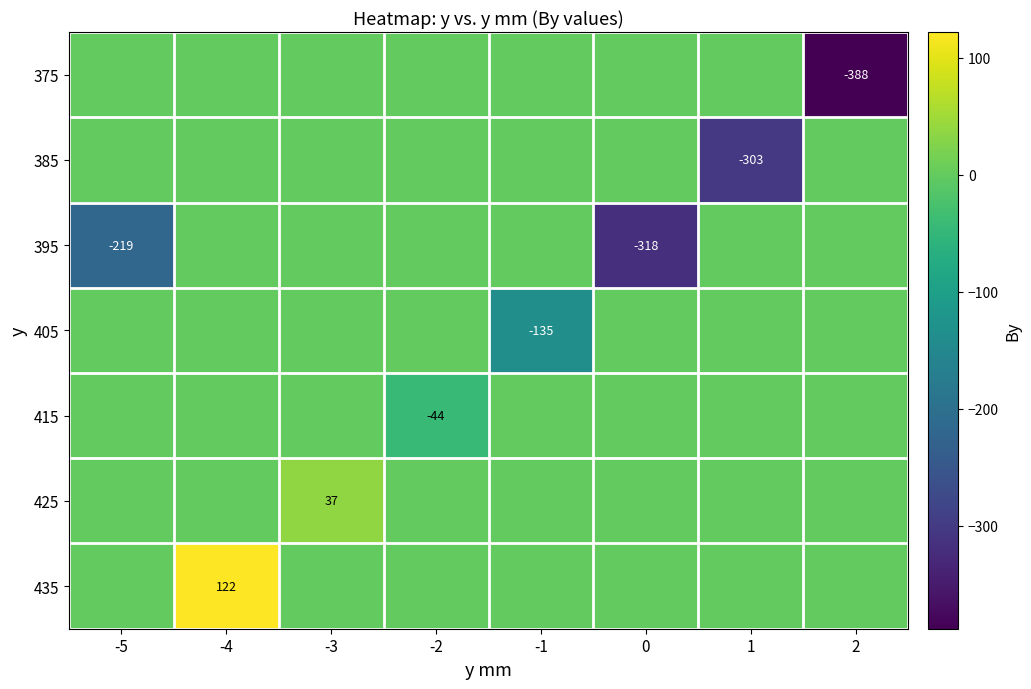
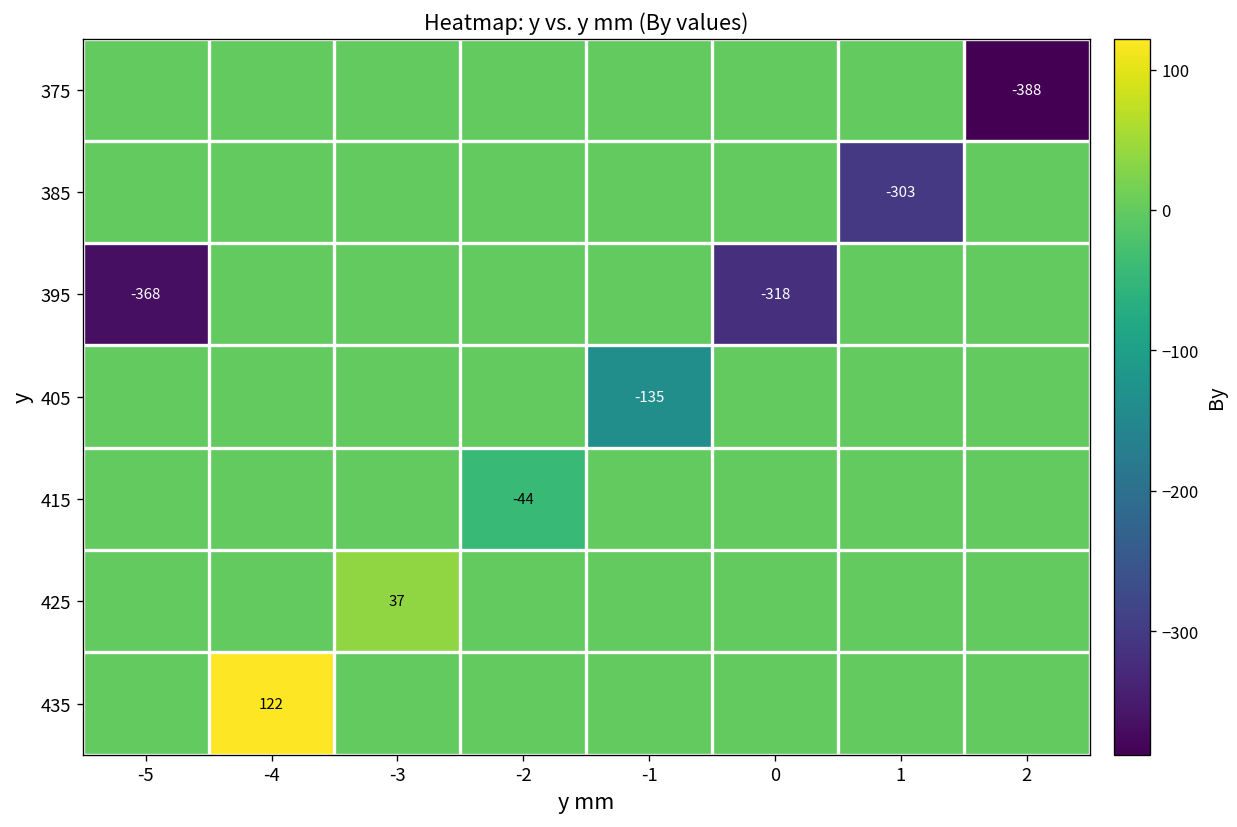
  {
    "375": {
      "2": -388
    },
    "385": {
      "1": -303
    },
    "395": {
-     "-5": -219,
+     "-5": -368,
      "0": -318
    },
    "405": {
      "-1": -135
    },
    "415": {
      "-2": -44
    },
    "425": {
      "-3": 37
    },
    "435": {
      "-4": 122
    }
  }
